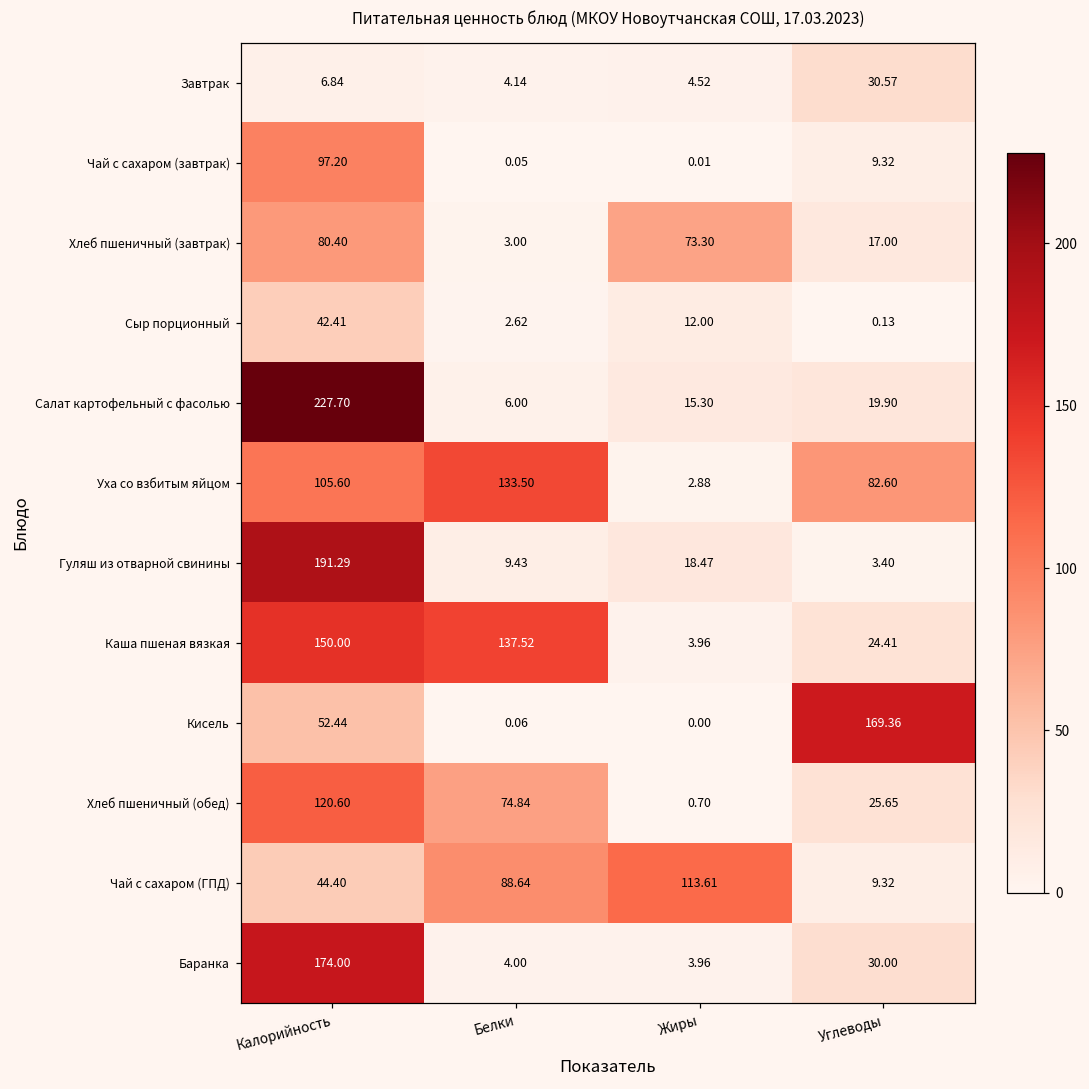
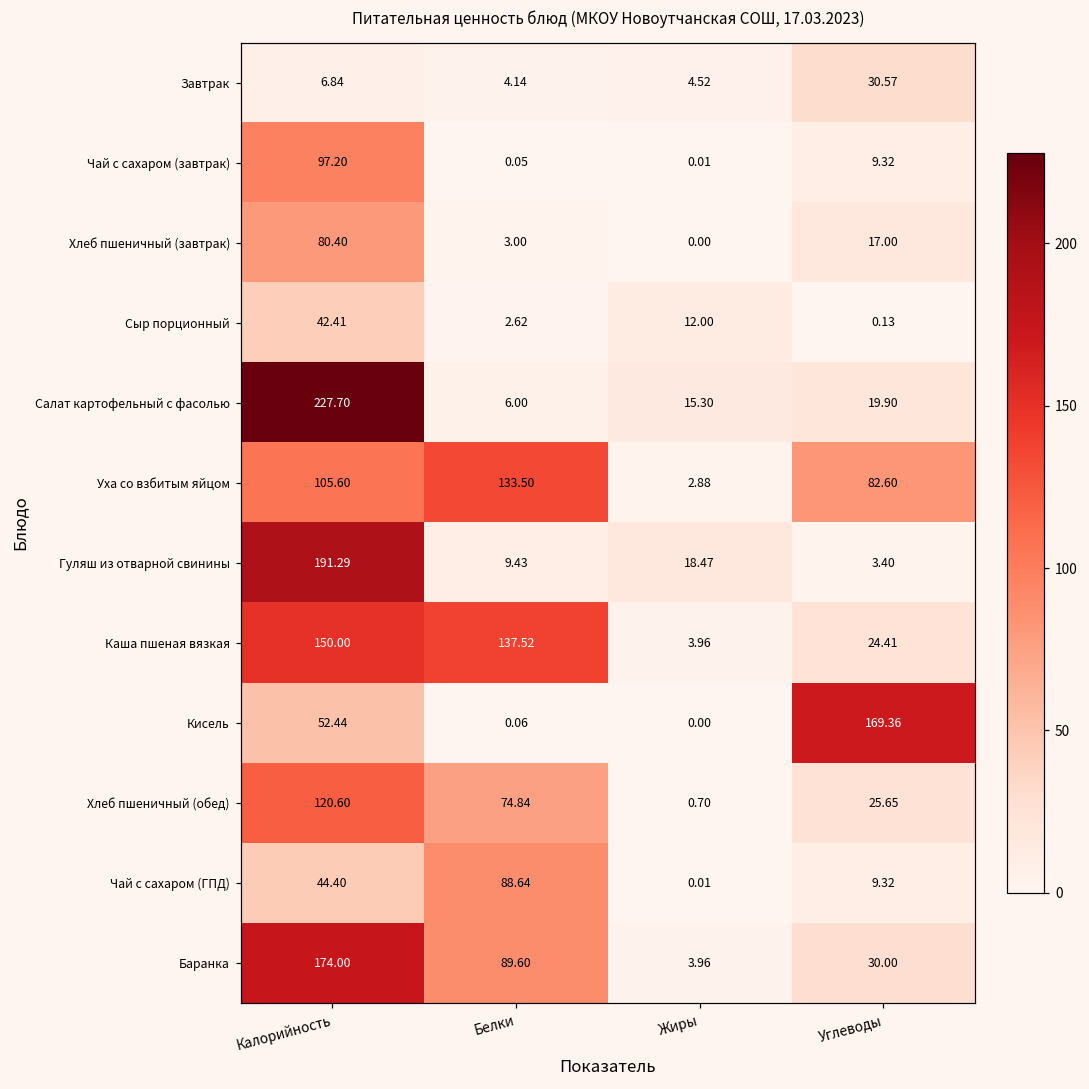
  {
    "Завтрак": {
      "Калорийность": 6.84,
      "Белки": 4.14,
      "Жиры": 4.52,
      "Углеводы": 30.57
    },
    "Чай с сахаром (завтрак)": {
      "Калорийность": 97.20,
      "Белки": 0.05,
      "Жиры": 0.01,
      "Углеводы": 9.32
    },
    "Хлеб пшеничный (завтрак)": {
      "Калорийность": 80.40,
      "Белки": 3.00,
-     "Жиры": 73.30,
+     "Жиры": 0.00,
      "Углеводы": 17.00
    },
    "Сыр порционный": {
      "Калорийность": 42.41,
      "Белки": 2.62,
      "Жиры": 12.00,
      "Углеводы": 0.13
    },
    "Салат картофельный с фасолью": {
      "Калорийность": 227.70,
      "Белки": 6.00,
      "Жиры": 15.30,
      "Углеводы": 19.90
    },
    "Уха со взбитым яйцом": {
      "Калорийность": 105.60,
      "Белки": 133.50,
      "Жиры": 2.88,
      "Углеводы": 82.60
    },
    "Гуляш из отварной свинины": {
      "Калорийность": 191.29,
      "Белки": 9.43,
      "Жиры": 18.47,
      "Углеводы": 3.40
    },
    "Каша пшеная вязкая": {
      "Калорийность": 150.00,
      "Белки": 137.52,
      "Жиры": 3.96,
      "Углеводы": 24.41
    },
    "Кисель": {
      "Калорийность": 52.44,
      "Белки": 0.06,
      "Жиры": 0.00,
      "Углеводы": 169.36
    },
    "Хлеб пшеничный (обед)": {
      "Калорийность": 120.60,
      "Белки": 74.84,
      "Жиры": 0.70,
      "Углеводы": 25.65
    },
    "Чай с сахаром (ГПД)": {
      "Калорийность": 44.40,
      "Белки": 88.64,
-     "Жиры": 113.61,
+     "Жиры": 0.01,
      "Углеводы": 9.32
    },
    "Баранка": {
      "Калорийность": 174.00,
-     "Белки": 4.00,
+     "Белки": 89.60,
      "Жиры": 3.96,
      "Углеводы": 30.00
    }
  }
